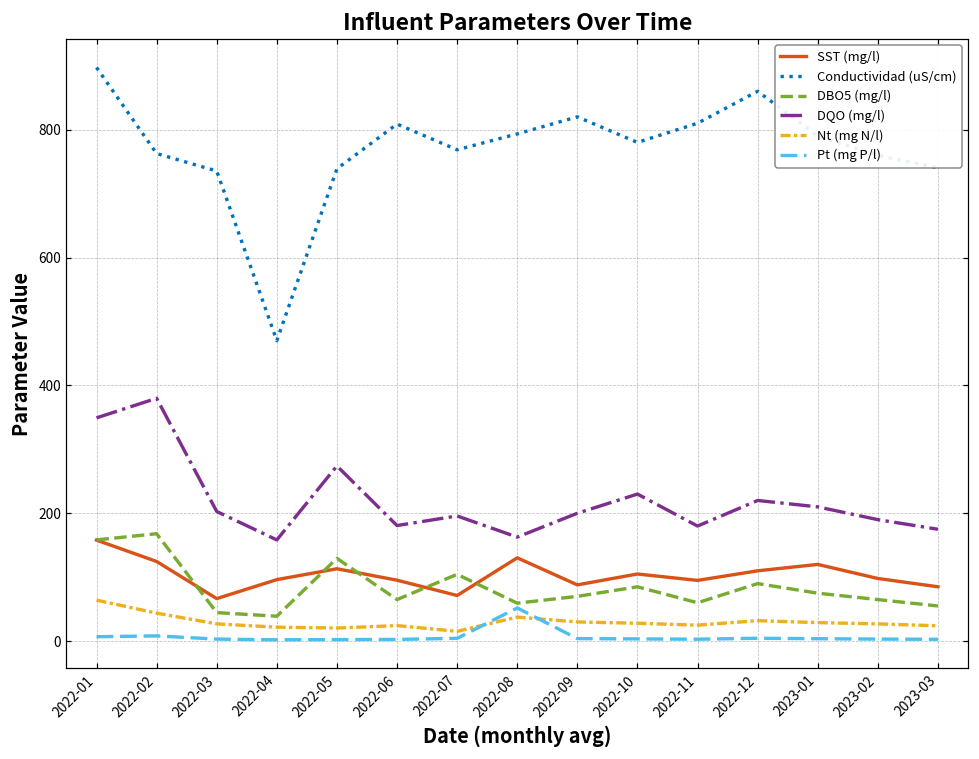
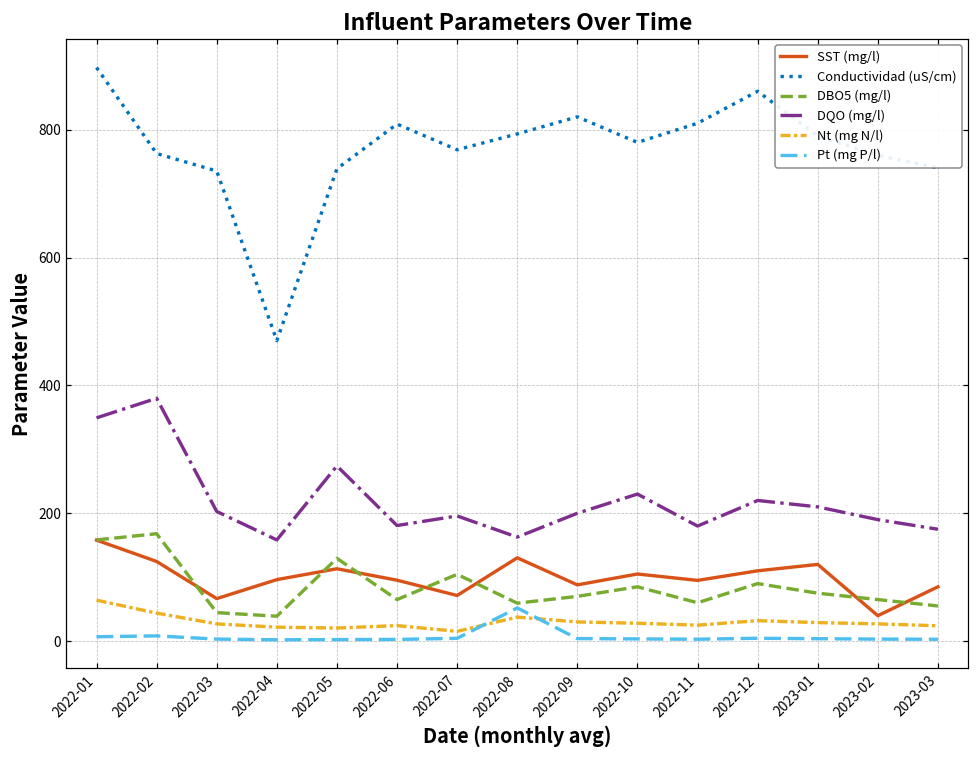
  {
    "SST (mg/l)": {
      "2022-02": 120,
      "2022-03": 70,
      "2022-04": 100,
      "2022-05": 110,
      "2022-06": 100,
      "2022-07": 70,
      "2022-08": 130,
      "2022-09": 90,
      "2022-10": 110,
      "2022-11": 100,
      "2022-12": 110,
      "2023-01": 120,
-     "2023-02": 100,
+     "2023-02": 40,
      "2023-03": 90
    },
    "Conductividad (uS/cm)": {
      "2022-01": 900,
      "2022-02": 760,
      "2022-03": 740,
      "2022-04": 470,
      "2022-05": 740,
      "2022-06": 810,
      "2022-07": 770,
      "2022-08": 790,
      "2022-09": 820,
      "2022-10": 780,
      "2022-11": 810,
      "2022-12": 860
    },
    "DBO5 (mg/l)": {
      "2022-02": 170,
      "2022-03": 40,
      "2022-04": 40,
      "2022-05": 130,
      "2022-06": 70,
      "2022-07": 100,
      "2022-08": 60,
      "2022-09": 70,
      "2022-10": 90,
      "2022-11": 60,
      "2022-12": 90,
      "2023-01": 80,
      "2023-02": 70,
      "2023-03": 60
    },
    "DQO (mg/l)": {
      "2022-01": 350,
      "2022-02": 380,
      "2022-03": 200,
      "2022-04": 160,
      "2022-05": 270,
      "2022-06": 180,
      "2022-07": 200,
      "2022-08": 160,
      "2022-09": 200,
      "2022-10": 230,
      "2022-11": 180,
      "2022-12": 220,
      "2023-01": 210,
      "2023-02": 190,
      "2023-03": 180
    },
    "Nt (mg N/l)": {
      "2022-01": 60,
      "2022-02": 40,
      "2022-03": 30,
      "2022-04": 20,
      "2022-05": 20,
      "2022-06": 20,
      "2022-07": 20,
      "2022-08": 40,
      "2022-09": 30,
      "2022-10": 30,
      "2022-11": 30,
      "2022-12": 30,
      "2023-01": 30,
      "2023-02": 30,
      "2023-03": 20
    },
    "Pt (mg P/l)": {
      "2022-01": 10,
      "2022-02": 10,
      "2022-03": 0,
      "2022-04": 0,
      "2022-05": 0,
      "2022-06": 0,
      "2022-07": 0,
      "2022-08": 50,
      "2022-09": 0,
      "2022-10": 0,
      "2022-11": 0,
      "2022-12": 0,
      "2023-01": 0,
      "2023-02": 0,
      "2023-03": 0
    }
  }
